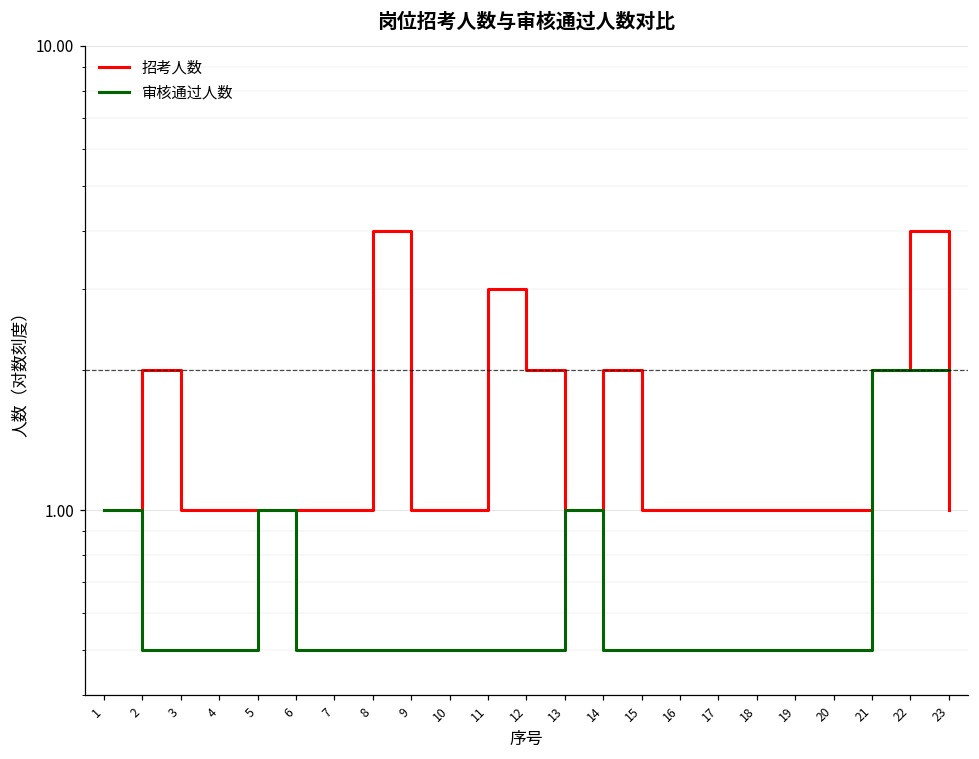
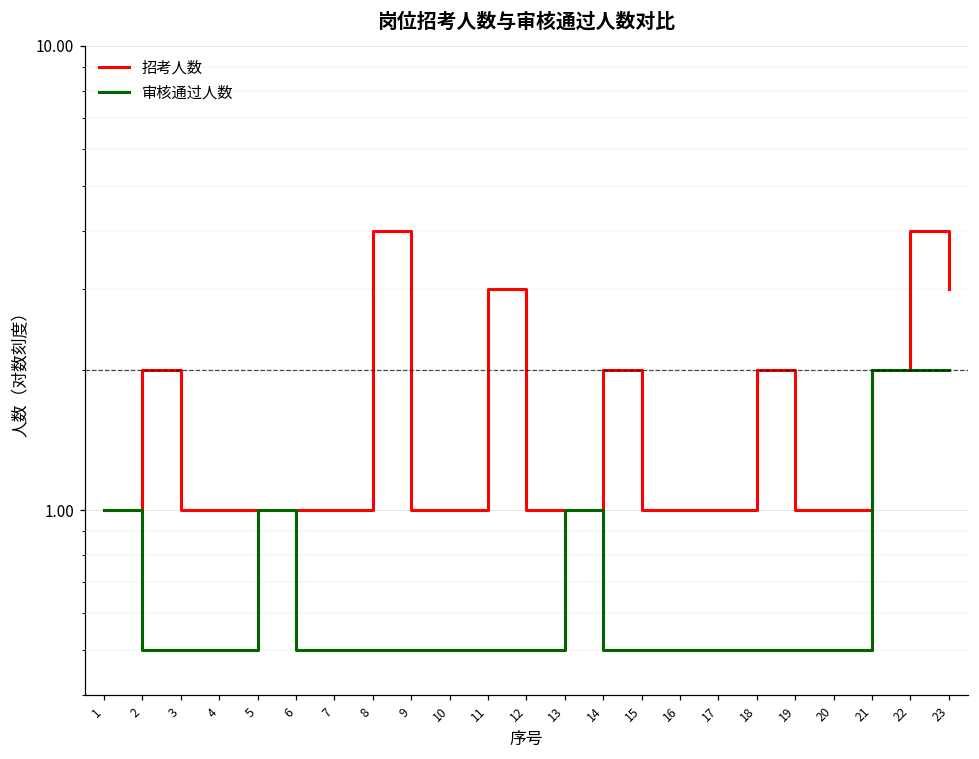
  {
    "招考人数": {
      "2": 2,
      "3": 1,
      "4": 1,
      "6": 1,
      "7": 1,
      "8": 4,
      "9": 1,
      "10": 1,
      "11": 3,
-     "12": 2,
+     "12": 1,
      "14": 2,
      "15": 1,
      "16": 1,
      "17": 1,
-     "18": 1,
+     "18": 2,
      "19": 1,
      "20": 1,
      "22": 4,
-     "23": 1
+     "23": 3
    },
    "审核通过人数": {
      "2": 0.50,
      "3": 0.50,
      "4": 0.50,
      "6": 0.50,
      "7": 0.50,
      "8": 0.50,
      "9": 0.50,
      "10": 0.50,
      "11": 0.50,
      "12": 0.50,
      "14": 0.50,
      "15": 0.50,
      "16": 0.50,
      "17": 0.50,
      "18": 0.50,
      "19": 0.50,
      "20": 0.50,
      "22": 2,
      "23": 2
    }
  }
